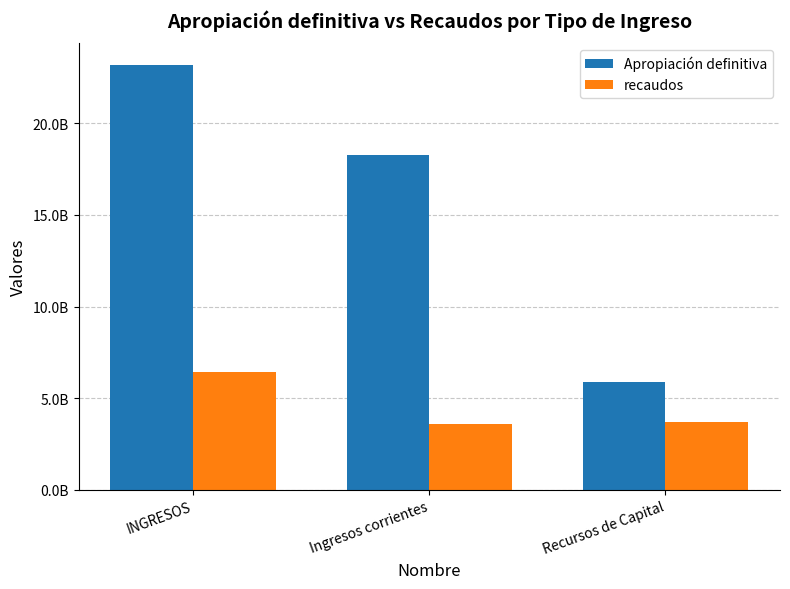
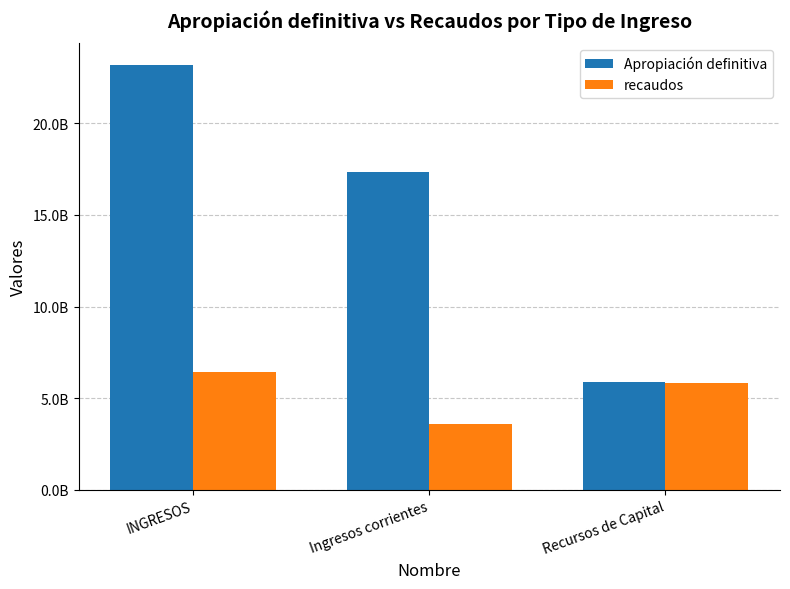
  {
    "Apropiación definitiva": {
      "INGRESOS": 23200000000,
-     "Ingresos corrientes": 18300000000,
+     "Ingresos corrientes": 17300000000,
      "Recursos de Capital": 5900000000
    },
    "recaudos": {
      "INGRESOS": 6400000000,
      "Ingresos corrientes": 3600000000,
-     "Recursos de Capital": 3700000000
+     "Recursos de Capital": 5800000000
    }
  }
